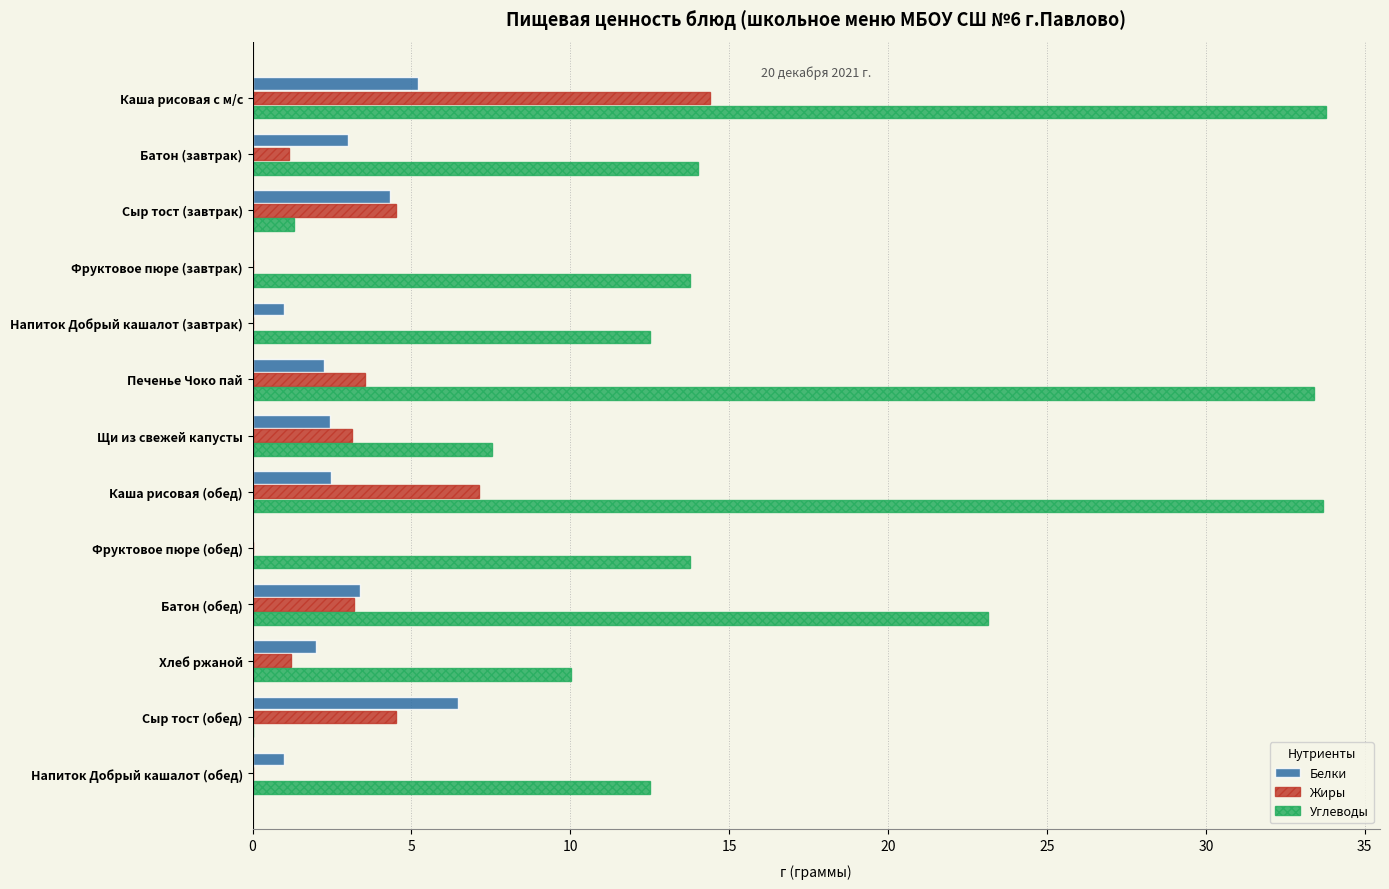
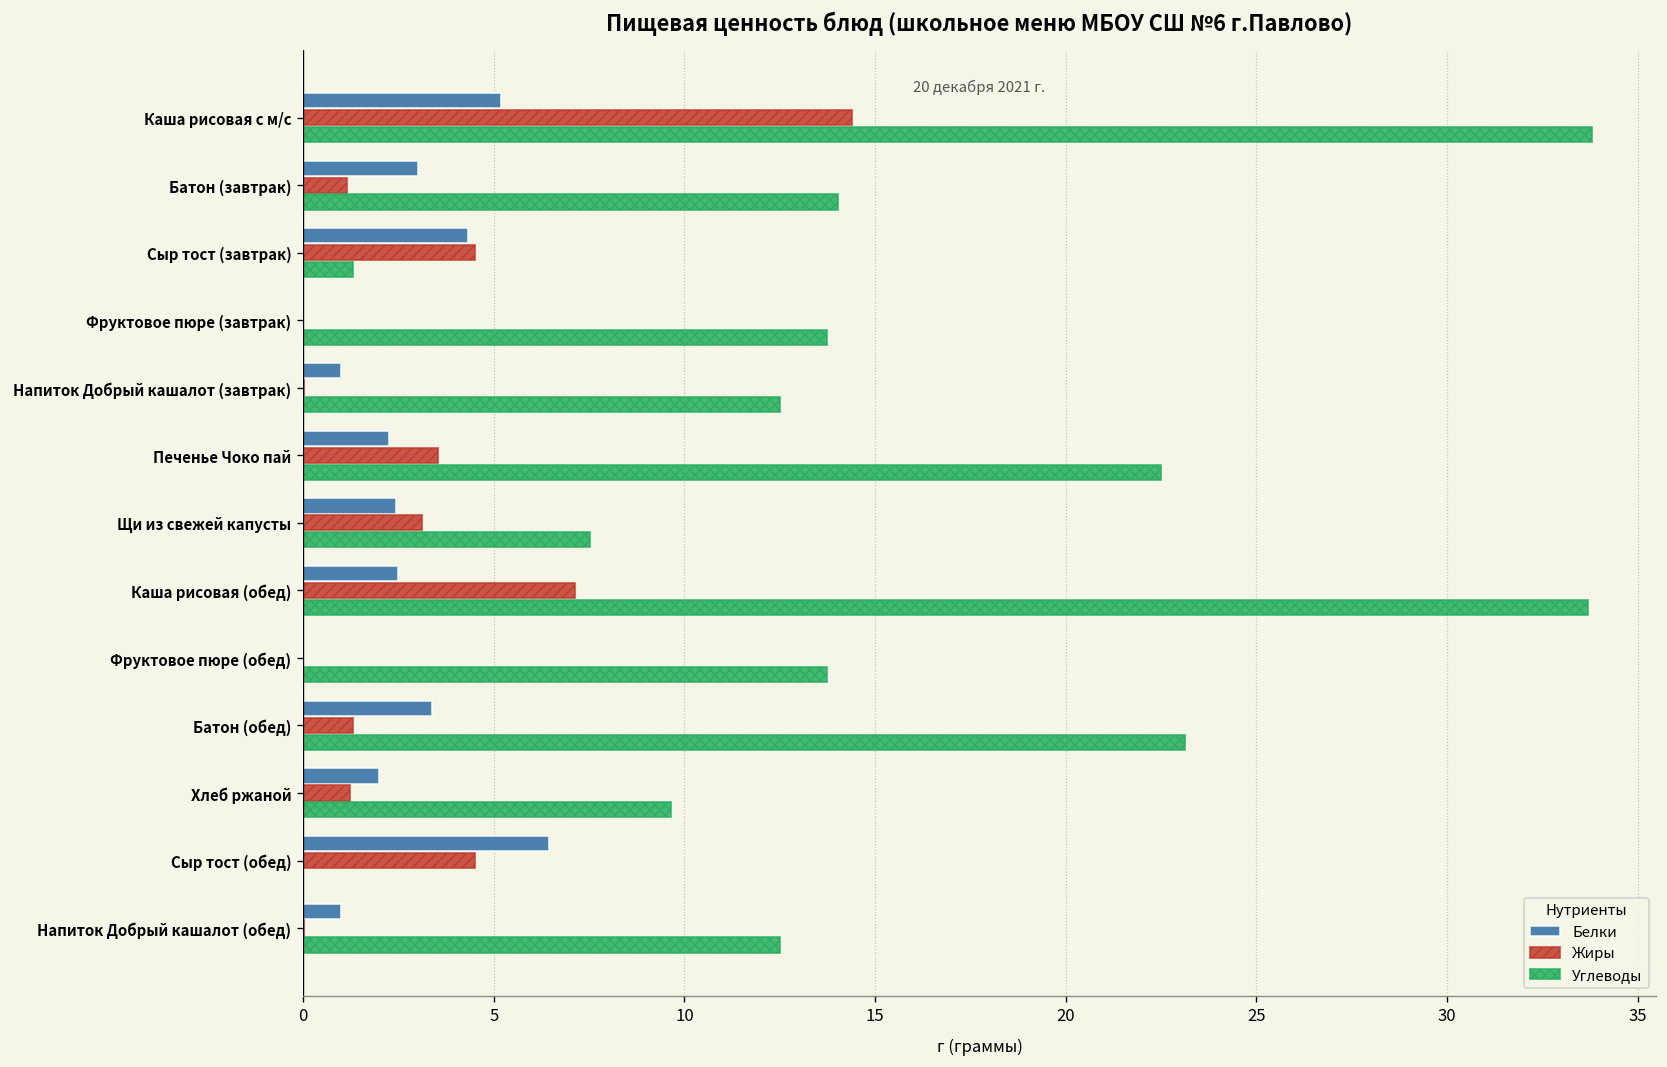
  {
    "Белки": {
      "Каша рисовая с м/с": 5.2,
      "Батон (завтрак)": 3.0,
      "Сыр тост (завтрак)": 4.3,
      "Фруктовое пюре (завтрак)": 0.0,
      "Напиток Добрый кашалот (завтрак)": 1.0,
      "Печенье Чоко пай": 2.3,
      "Щи из свежей капусты": 2.4,
      "Каша рисовая (обед)": 2.5,
      "Фруктовое пюре (обед)": 0.0,
      "Батон (обед)": 3.4,
      "Хлеб ржаной": 2.0,
      "Сыр тост (обед)": 6.5,
      "Напиток Добрый кашалот (обед)": 1.0
    },
    "Жиры": {
      "Каша рисовая с м/с": 14.4,
      "Батон (завтрак)": 1.2,
      "Сыр тост (завтрак)": 4.5,
      "Фруктовое пюре (завтрак)": 0.0,
      "Печенье Чоко пай": 3.5,
      "Щи из свежей капусты": 3.1,
      "Каша рисовая (обед)": 7.1,
      "Фруктовое пюре (обед)": 0.0,
-     "Батон (обед)": 3.2,
+     "Батон (обед)": 1.3,
      "Хлеб ржаной": 1.2,
      "Сыр тост (обед)": 4.5
    },
    "Углеводы": {
      "Каша рисовая с м/с": 33.8,
      "Батон (завтрак)": 14.0,
      "Сыр тост (завтрак)": 1.3,
      "Фруктовое пюре (завтрак)": 13.8,
      "Напиток Добрый кашалот (завтрак)": 12.5,
-     "Печенье Чоко пай": 33.4,
+     "Печенье Чоко пай": 22.5,
      "Щи из свежей капусты": 7.5,
      "Каша рисовая (обед)": 33.7,
      "Фруктовое пюре (обед)": 13.8,
      "Батон (обед)": 23.1,
-     "Хлеб ржаной": 10.0,
+     "Хлеб ржаной": 9.7,
      "Сыр тост (обед)": 0.0,
      "Напиток Добрый кашалот (обед)": 12.5
    }
  }
